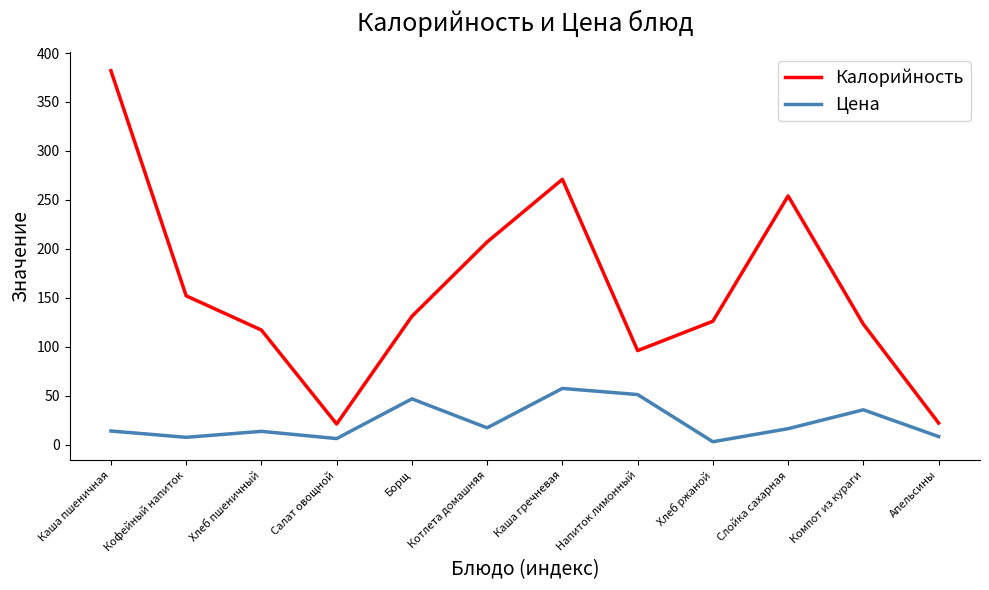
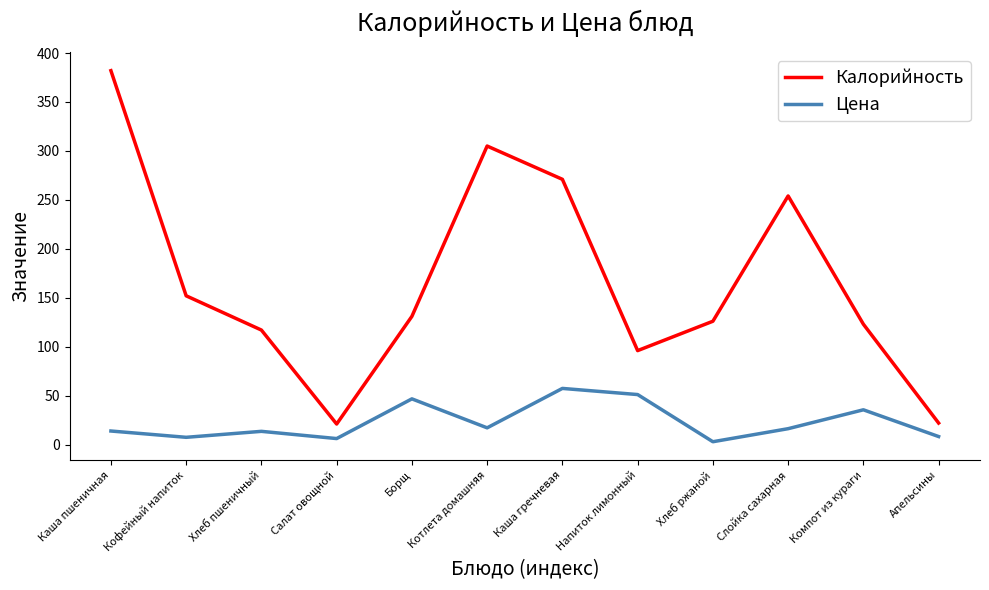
  {
    "Калорийность": {
      "Каша пшеничная": 380,
      "Кофейный напиток": 150,
      "Хлеб пшеничный": 120,
      "Салат овощной": 20,
      "Борщ": 130,
-     "Котлета домашняя": 210,
+     "Котлета домашняя": 310,
      "Каша гречневая": 270,
      "Напиток лимонный": 100,
      "Хлеб ржаной": 130,
      "Слойка сахарная": 250,
      "Компот из кураги": 120,
      "Апельсины": 20
    },
    "Цена": {
      "Каша пшеничная": 10,
      "Кофейный напиток": 10,
      "Хлеб пшеничный": 10,
      "Салат овощной": 10,
      "Борщ": 50,
      "Котлета домашняя": 20,
      "Каша гречневая": 60,
      "Напиток лимонный": 50,
      "Хлеб ржаной": 0,
      "Слойка сахарная": 20,
      "Компот из кураги": 40,
      "Апельсины": 10
    }
  }
